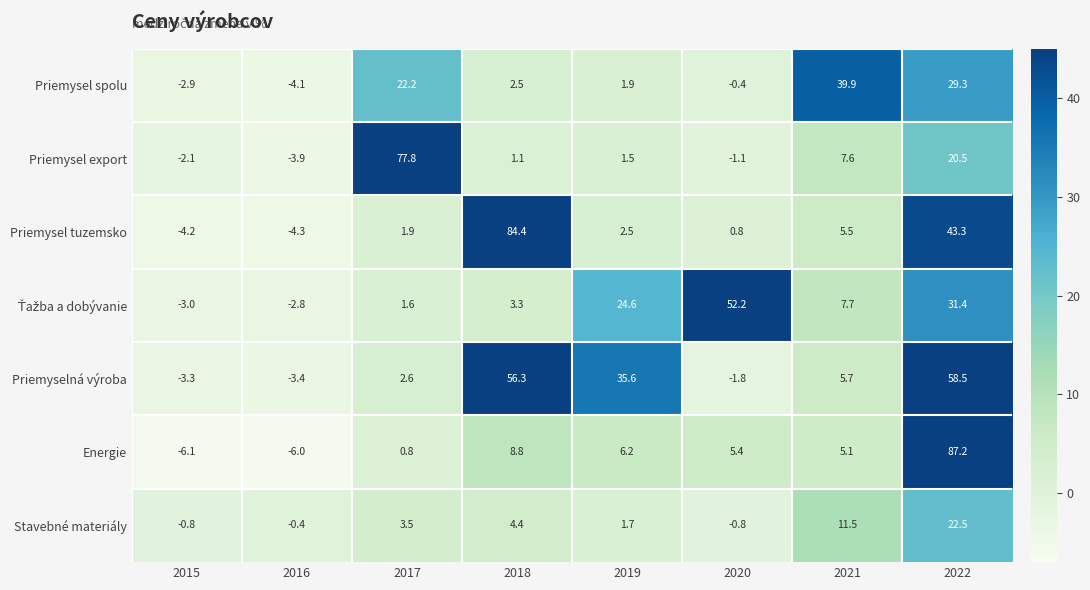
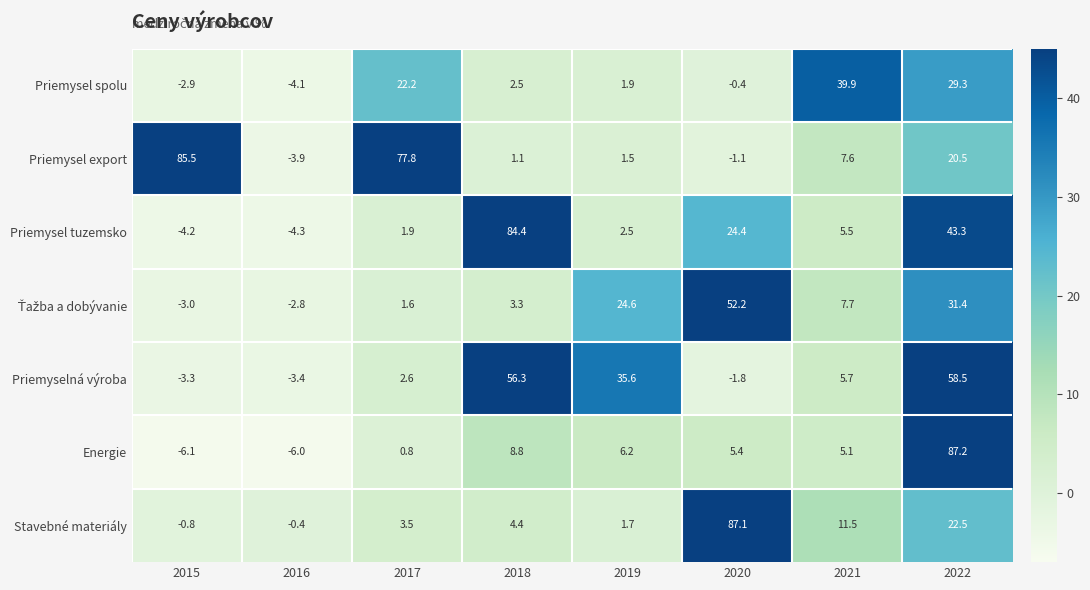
  {
    "Priemysel spolu": {
      "2015": -2.9,
      "2016": -4.1,
      "2017": 22.2,
      "2018": 2.5,
      "2019": 1.9,
      "2020": -0.4,
      "2021": 39.9,
      "2022": 29.3
    },
    "Priemysel export": {
-     "2015": -2.1,
+     "2015": 85.5,
      "2016": -3.9,
      "2017": 77.8,
      "2018": 1.1,
      "2019": 1.5,
      "2020": -1.1,
      "2021": 7.6,
      "2022": 20.5
    },
    "Priemysel tuzemsko": {
      "2015": -4.2,
      "2016": -4.3,
      "2017": 1.9,
      "2018": 84.4,
      "2019": 2.5,
-     "2020": 0.8,
+     "2020": 24.4,
      "2021": 5.5,
      "2022": 43.3
    },
    "Ťažba a dobývanie": {
      "2015": -3.0,
      "2016": -2.8,
      "2017": 1.6,
      "2018": 3.3,
      "2019": 24.6,
      "2020": 52.2,
      "2021": 7.7,
      "2022": 31.4
    },
    "Priemyselná výroba": {
      "2015": -3.3,
      "2016": -3.4,
      "2017": 2.6,
      "2018": 56.3,
      "2019": 35.6,
      "2020": -1.8,
      "2021": 5.7,
      "2022": 58.5
    },
    "Energie": {
      "2015": -6.1,
      "2016": -6.0,
      "2017": 0.8,
      "2018": 8.8,
      "2019": 6.2,
      "2020": 5.4,
      "2021": 5.1,
      "2022": 87.2
    },
    "Stavebné materiály": {
      "2015": -0.8,
      "2016": -0.4,
      "2017": 3.5,
      "2018": 4.4,
      "2019": 1.7,
-     "2020": -0.8,
+     "2020": 87.1,
      "2021": 11.5,
      "2022": 22.5
    }
  }
